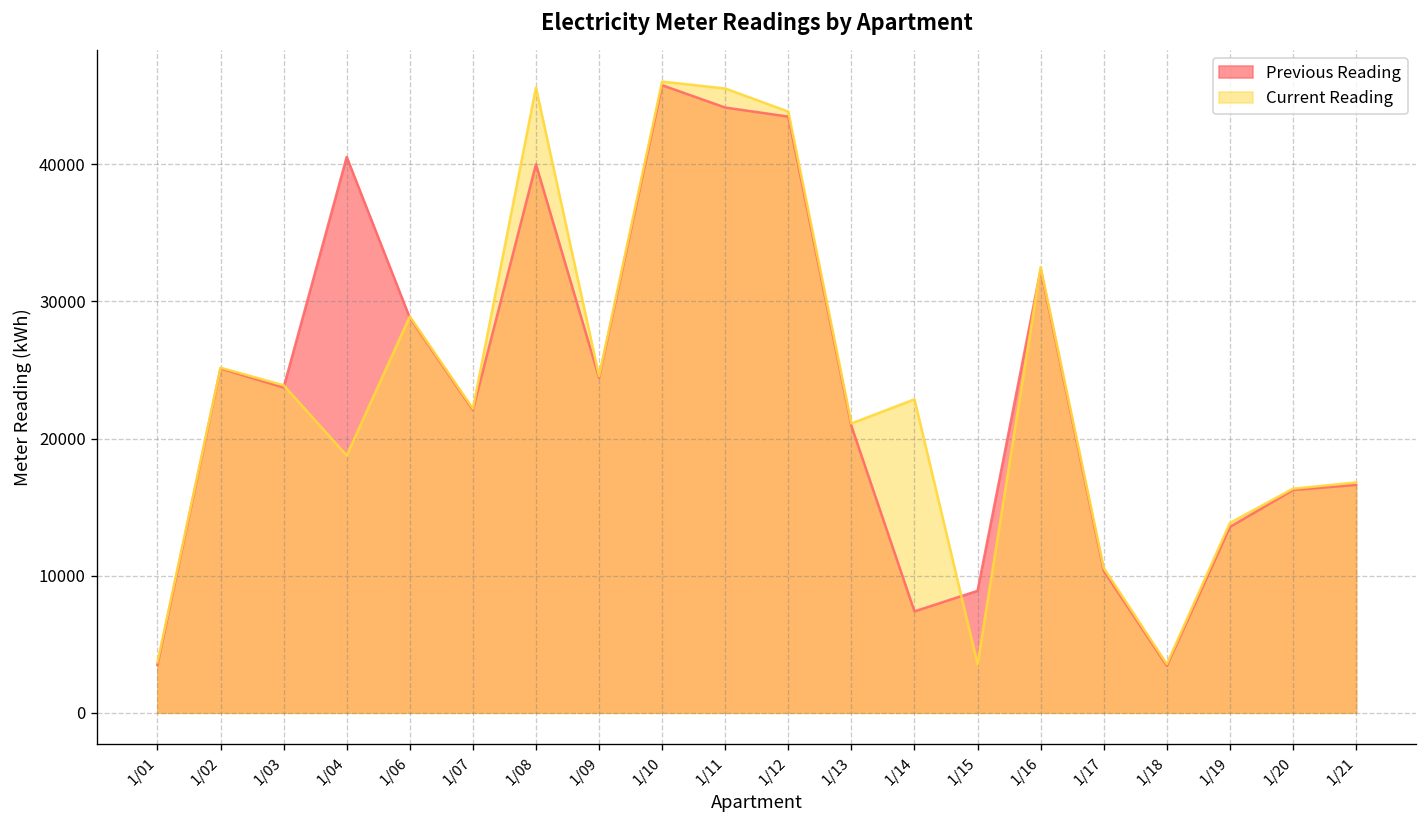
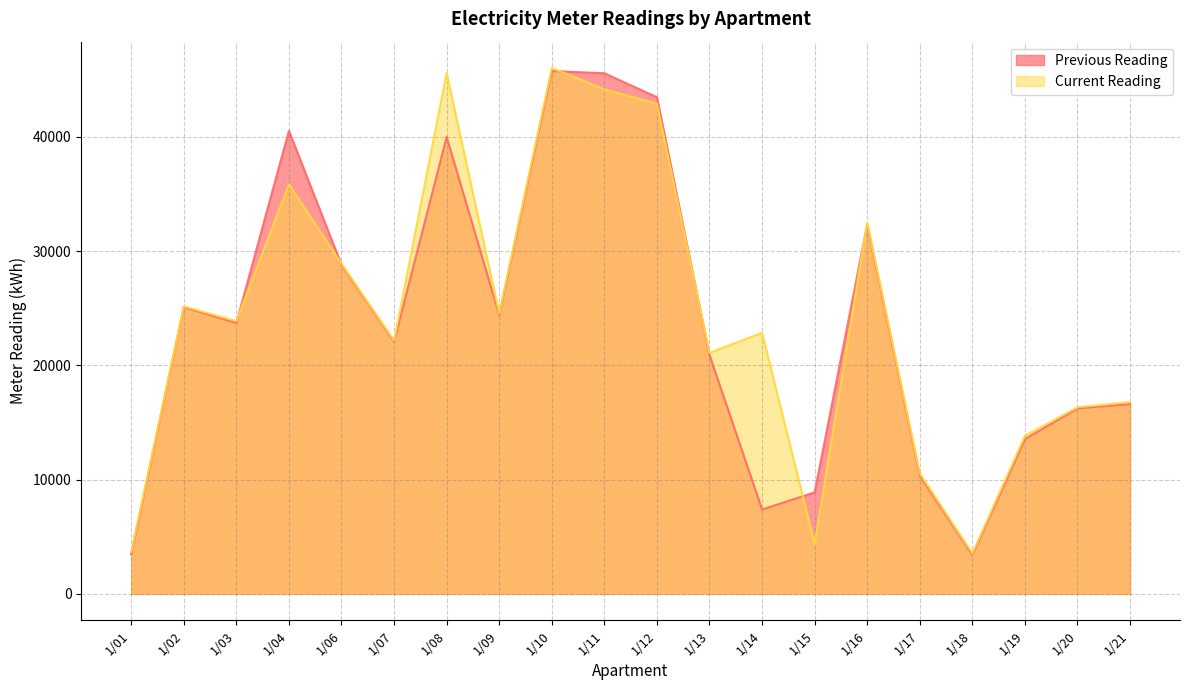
  {
    "Previous Reading": {
      "1/04": 40500,
      "1/08": 40000,
      "1/10": 45800,
-     "1/11": 44100,
+     "1/11": 45600,
      "1/12": 43500,
      "1/14": 7400,
      "1/15": 8900,
      "1/19": 13600
    },
    "Current Reading": {
-     "1/04": 18800,
+     "1/04": 35900,
      "1/08": 45600,
      "1/10": 46000,
-     "1/11": 45500,
-     "1/12": 43800,
+     "1/11": 44200,
+     "1/12": 42900,
      "1/14": 22900,
-     "1/15": 3500,
+     "1/15": 4400,
      "1/19": 13800
    }
  }
